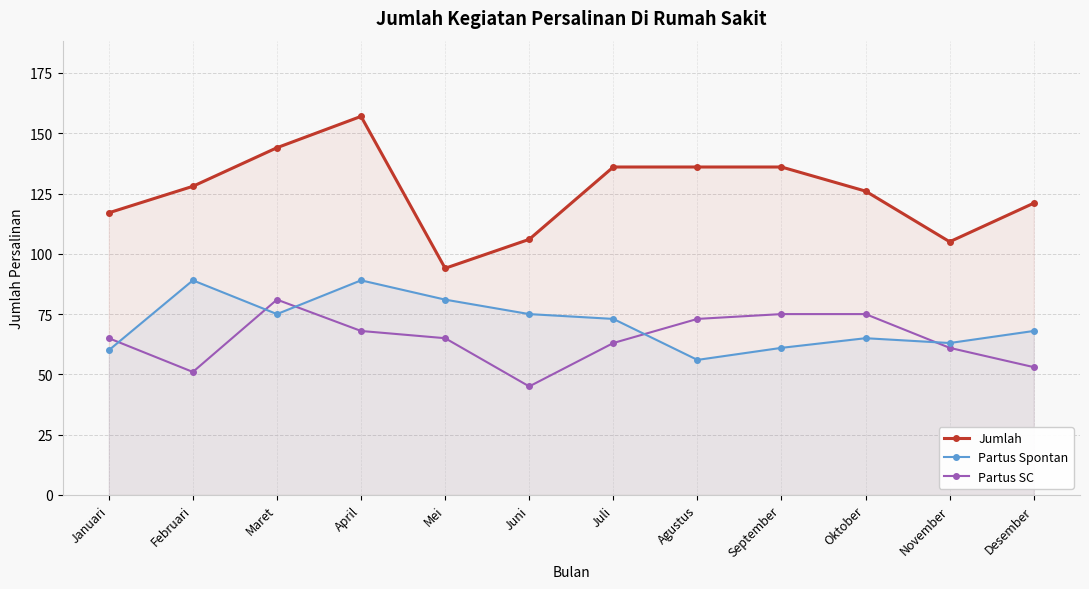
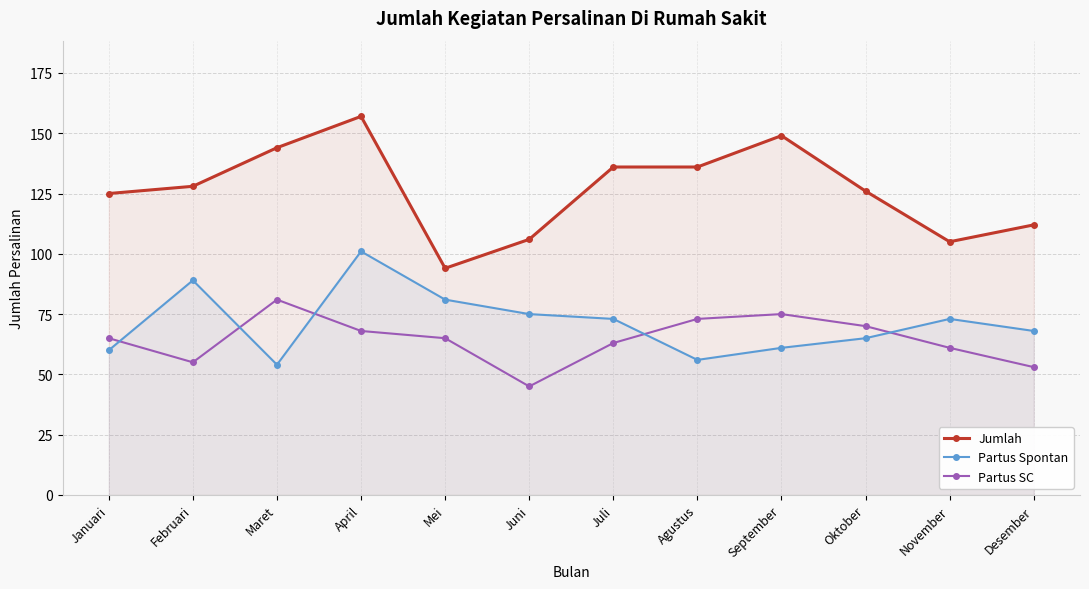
  {
    "Jumlah": {
-     "Januari": 117,
+     "Januari": 125,
      "Februari": 128,
      "Maret": 144,
      "April": 157,
      "Mei": 94,
      "Juni": 106,
      "Juli": 136,
      "Agustus": 136,
-     "September": 136,
+     "September": 149,
      "Oktober": 126,
      "November": 105,
-     "Desember": 121
+     "Desember": 112
    },
    "Partus Spontan": {
      "Januari": 60,
      "Februari": 89,
-     "Maret": 75,
-     "April": 89,
+     "Maret": 54,
+     "April": 101,
      "Mei": 81,
      "Juni": 75,
      "Juli": 73,
      "Agustus": 56,
      "September": 61,
      "Oktober": 65,
-     "November": 63,
+     "November": 73,
      "Desember": 68
    },
    "Partus SC": {
      "Januari": 65,
-     "Februari": 51,
+     "Februari": 55,
      "Maret": 81,
      "April": 68,
      "Mei": 65,
      "Juni": 45,
      "Juli": 63,
      "Agustus": 73,
      "September": 75,
-     "Oktober": 75,
+     "Oktober": 70,
      "November": 61,
      "Desember": 53
    }
  }
